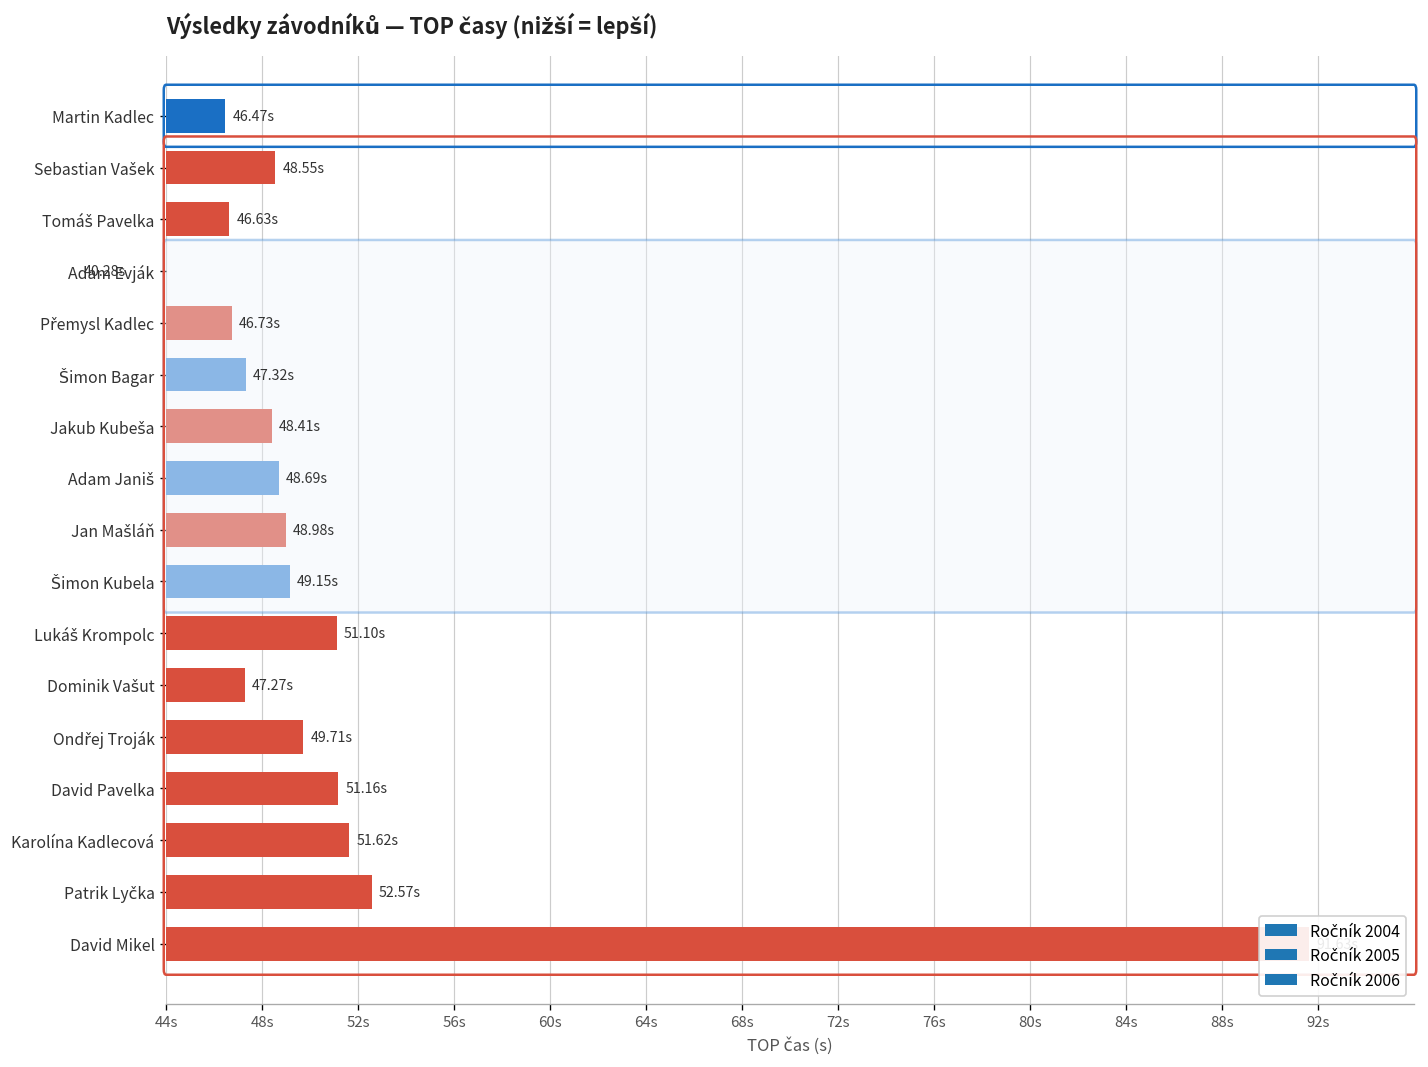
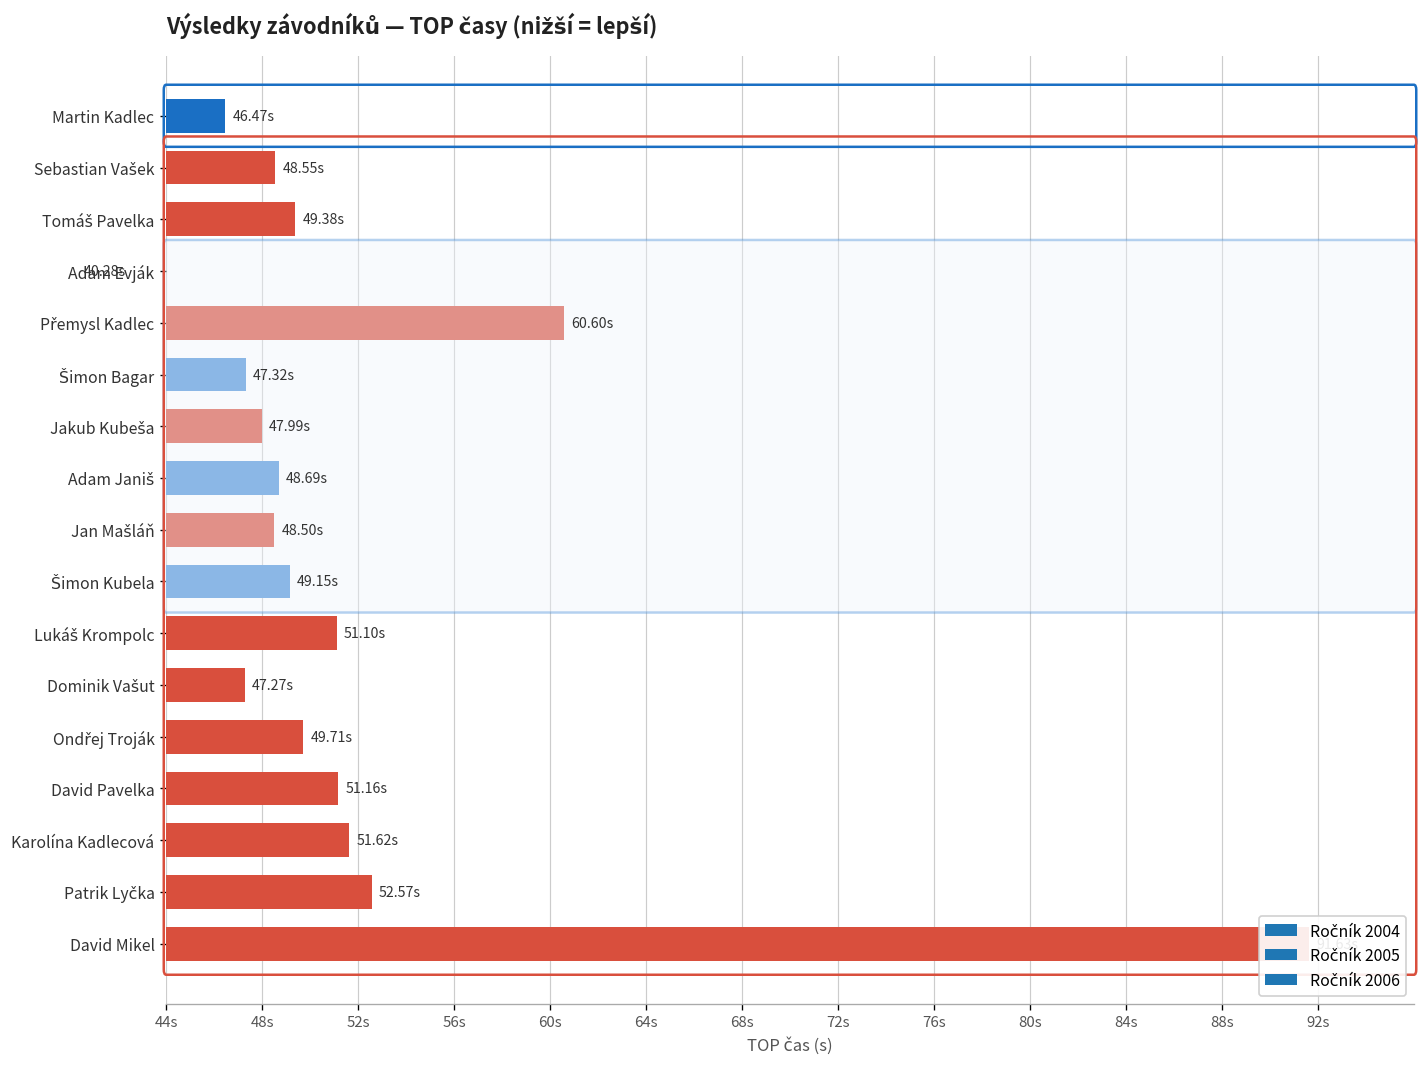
  {
    "Martin Kadlec": "46.47s",
    "Sebastian Vašek": "48.55s",
-   "Tomáš Pavelka": "46.63s",
-   "Přemysl Kadlec": "46.73s",
+   "Tomáš Pavelka": "49.38s",
+   "Přemysl Kadlec": "60.60s",
    "Šimon Bagar": "47.32s",
-   "Jakub Kubeša": "48.41s",
+   "Jakub Kubeša": "47.99s",
    "Adam Janiš": "48.69s",
-   "Jan Mašláň": "48.98s",
+   "Jan Mašláň": "48.50s",
    "Šimon Kubela": "49.15s",
    "Lukáš Krompolc": "51.10s",
    "Dominik Vašut": "47.27s",
    "Ondřej Troják": "49.71s",
    "David Pavelka": "51.16s",
    "Karolína Kadlecová": "51.62s",
    "Patrik Lyčka": "52.57s"
  }
